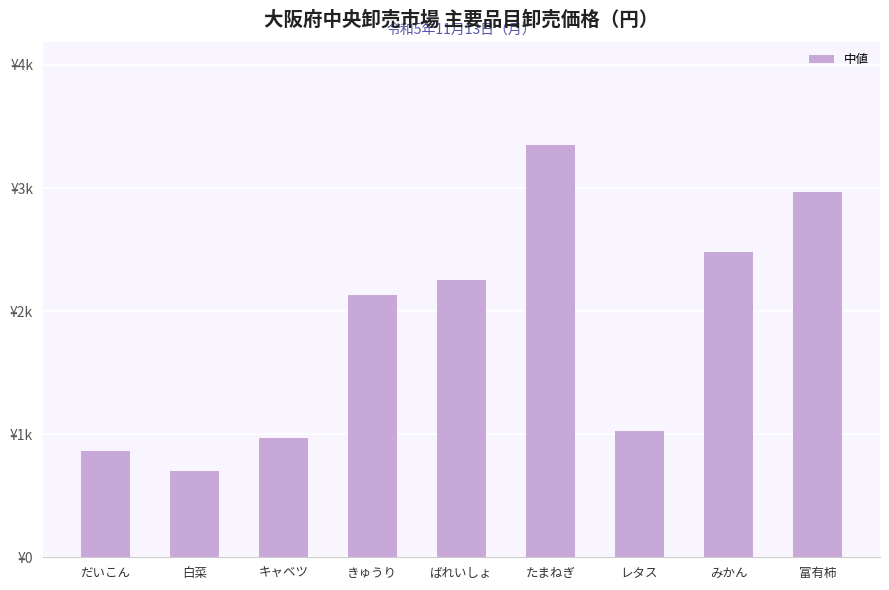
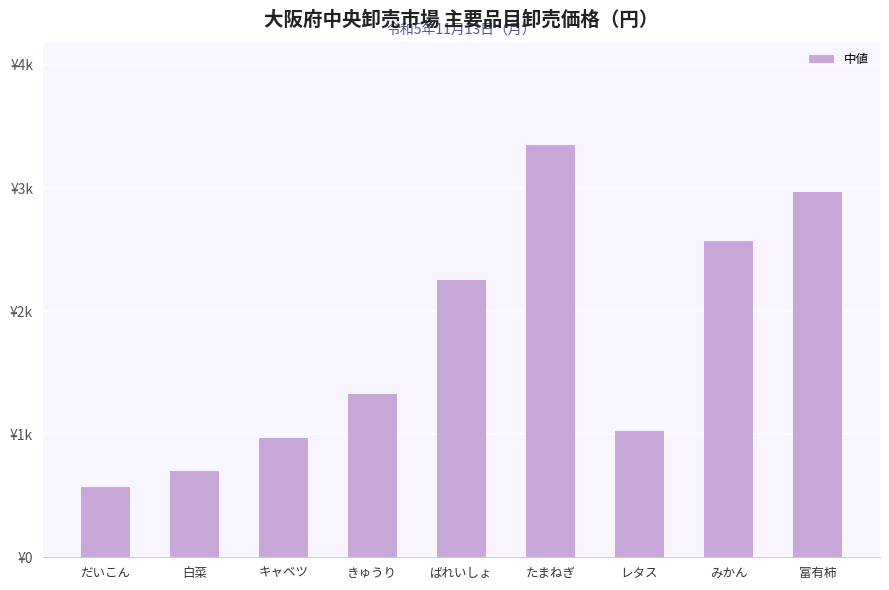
  {
-   "だいこん": "¥860",
+   "だいこん": "¥570",
    "白菜": "¥700",
    "キャベツ": "¥970",
-   "きゅうり": "¥2130",
+   "きゅうり": "¥1320",
    "ばれいしょ": "¥2250",
    "たまねぎ": "¥3350",
    "レタス": "¥1030",
-   "みかん": "¥2480",
+   "みかん": "¥2570",
    "富有柿": "¥2970"
  }
